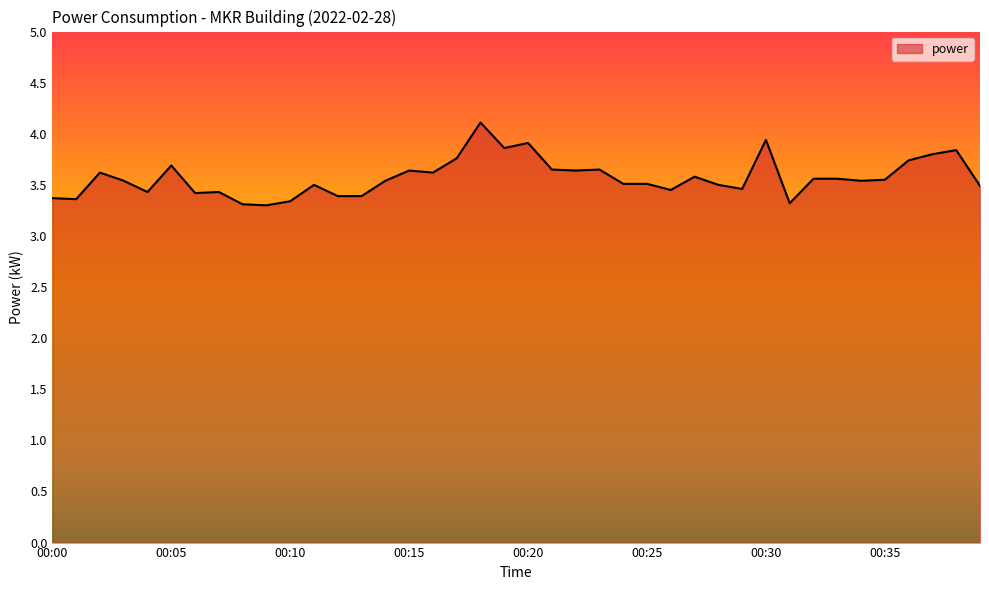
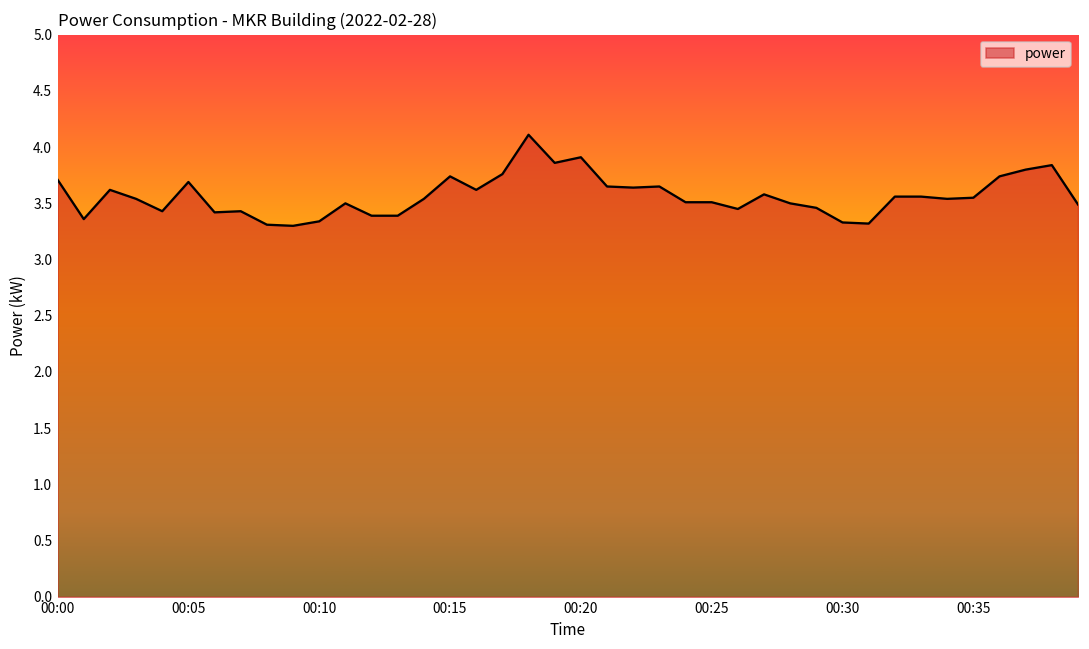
  {
-   "00:00": 3.37,
+   "00:00": 3.71,
    "00:05": 3.69,
    "00:10": 3.34,
-   "00:15": 3.64,
+   "00:15": 3.74,
    "00:20": 3.91,
    "00:25": 3.51,
-   "00:30": 3.94,
+   "00:30": 3.33,
    "00:35": 3.55
  }
